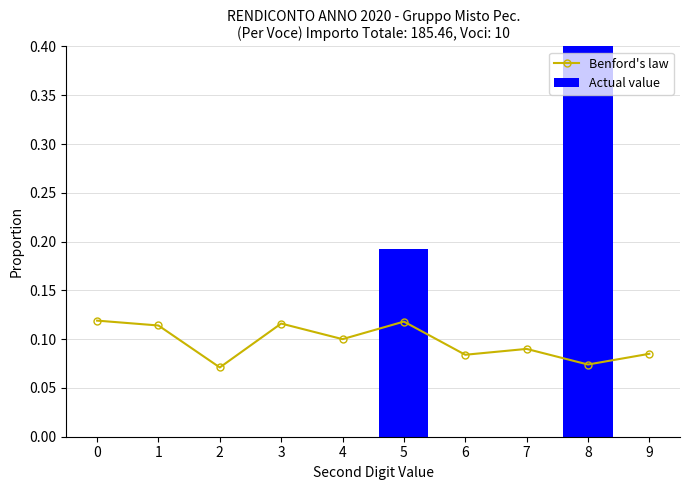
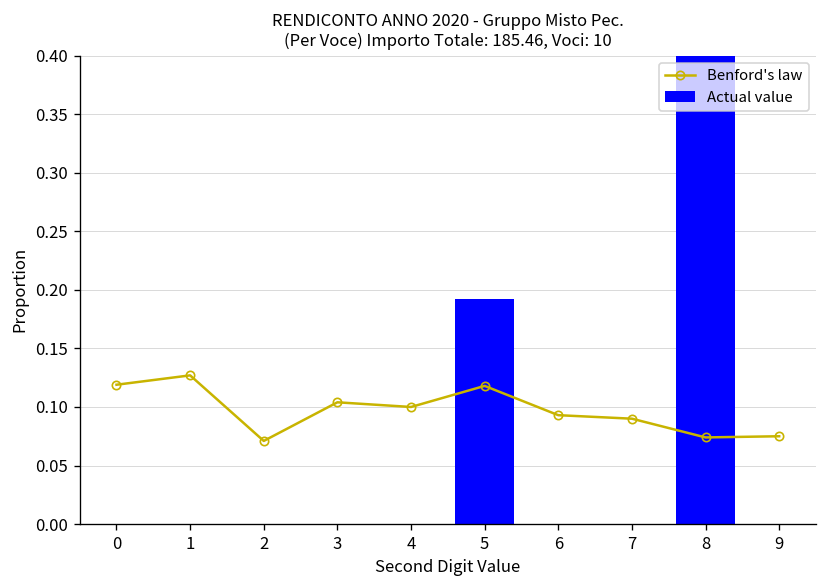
  {
    "Actual value": {
      "0": 0.00,
      "1": 0.00,
      "2": 0.00,
      "3": 0.00,
      "4": 0.00,
      "5": 0.19,
      "6": 0.00,
      "7": 0.00,
      "9": 0.00
    },
    "Benford's law": {
      "0": 0.12,
-     "1": 0.11,
+     "1": 0.13,
      "2": 0.07,
-     "3": 0.12,
+     "3": 0.10,
      "4": 0.10,
      "5": 0.12,
-     "6": 0.08,
+     "6": 0.09,
      "7": 0.09,
      "8": 0.07,
-     "9": 0.09
+     "9": 0.08
    }
  }
